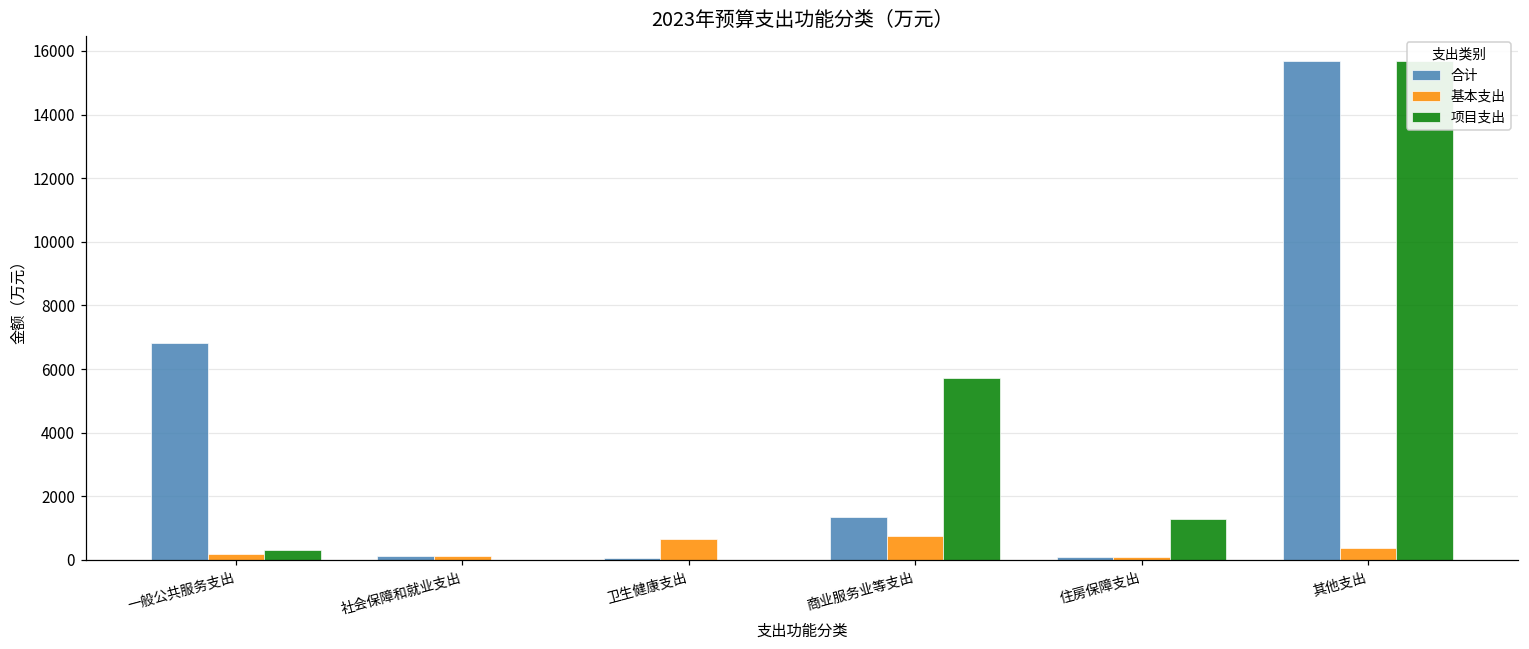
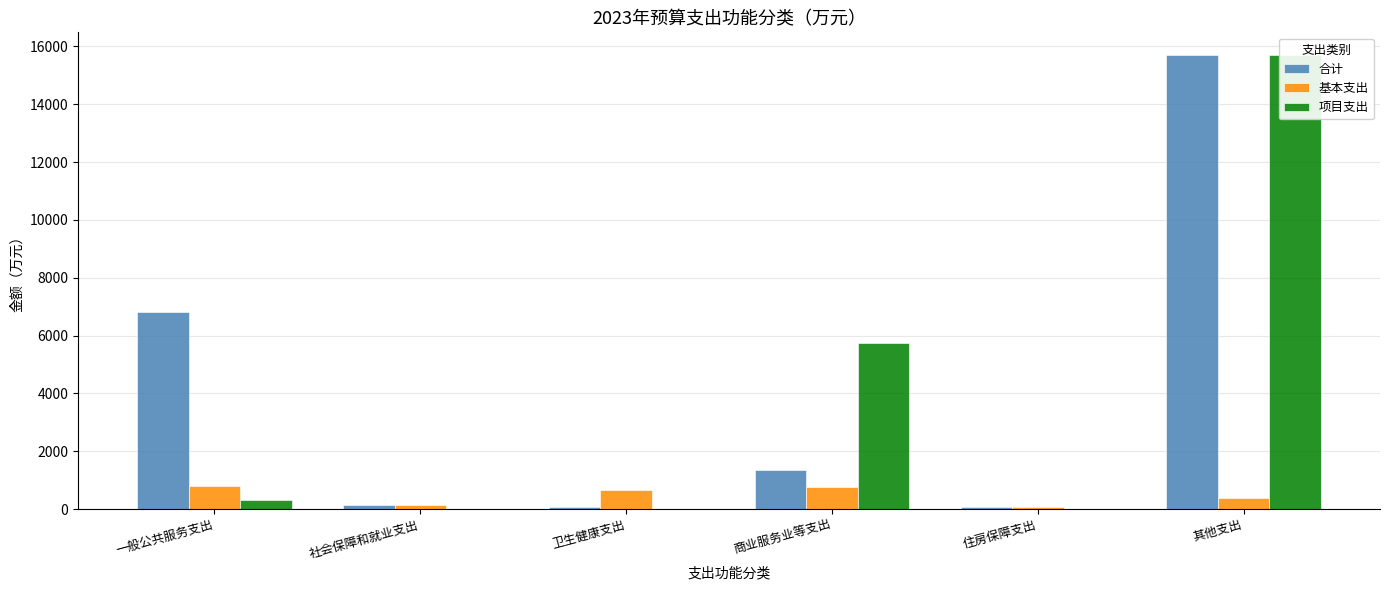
  {
    "合计": {
      "一般公共服务支出": 6800,
      "社会保障和就业支出": 100,
      "商业服务业等支出": 1400,
      "其他支出": 15700
    },
    "基本支出": {
-     "一般公共服务支出": 200,
+     "一般公共服务支出": 800,
      "社会保障和就业支出": 100,
      "卫生健康支出": 600,
      "商业服务业等支出": 800,
      "其他支出": 400
    },
    "项目支出": {
      "一般公共服务支出": 300,
      "社会保障和就业支出": 0,
      "卫生健康支出": 0,
      "商业服务业等支出": 5700,
-     "住房保障支出": 1300
+     "住房保障支出": 0
    }
  }
